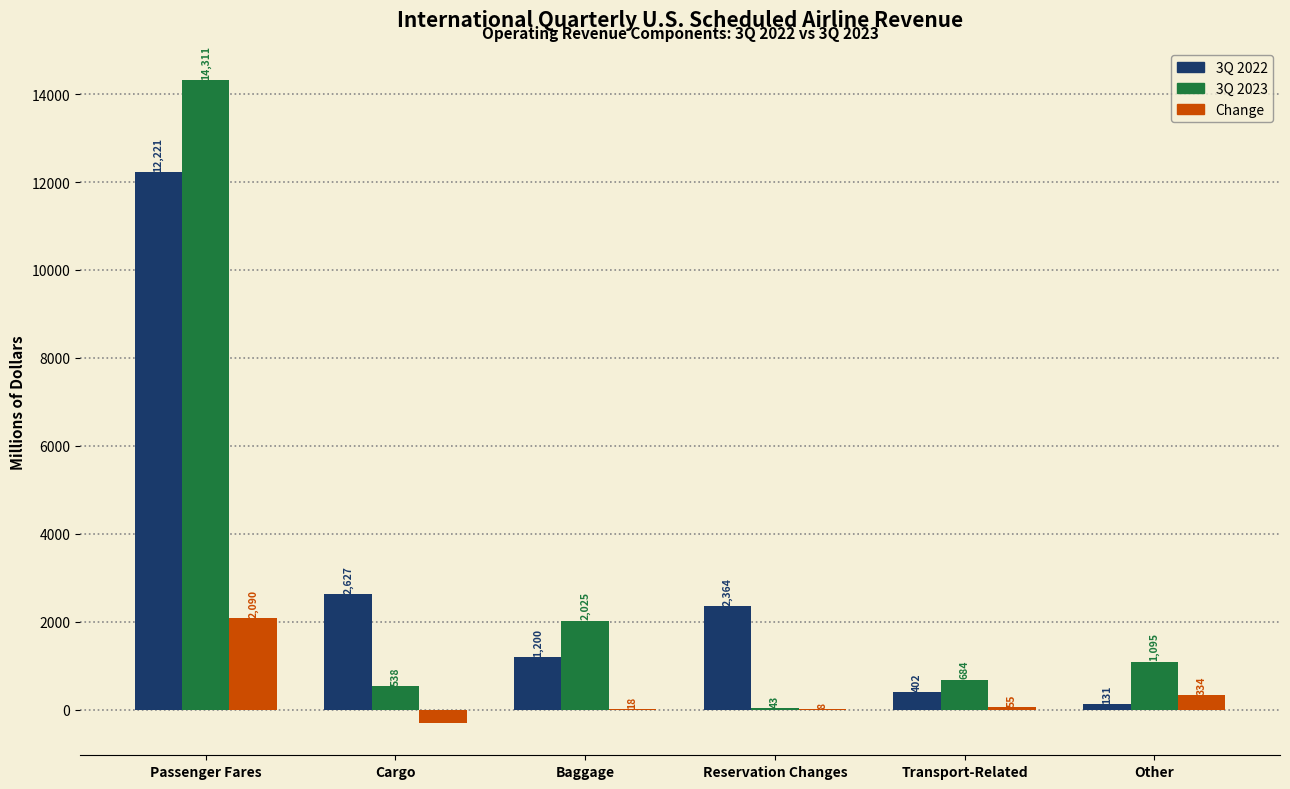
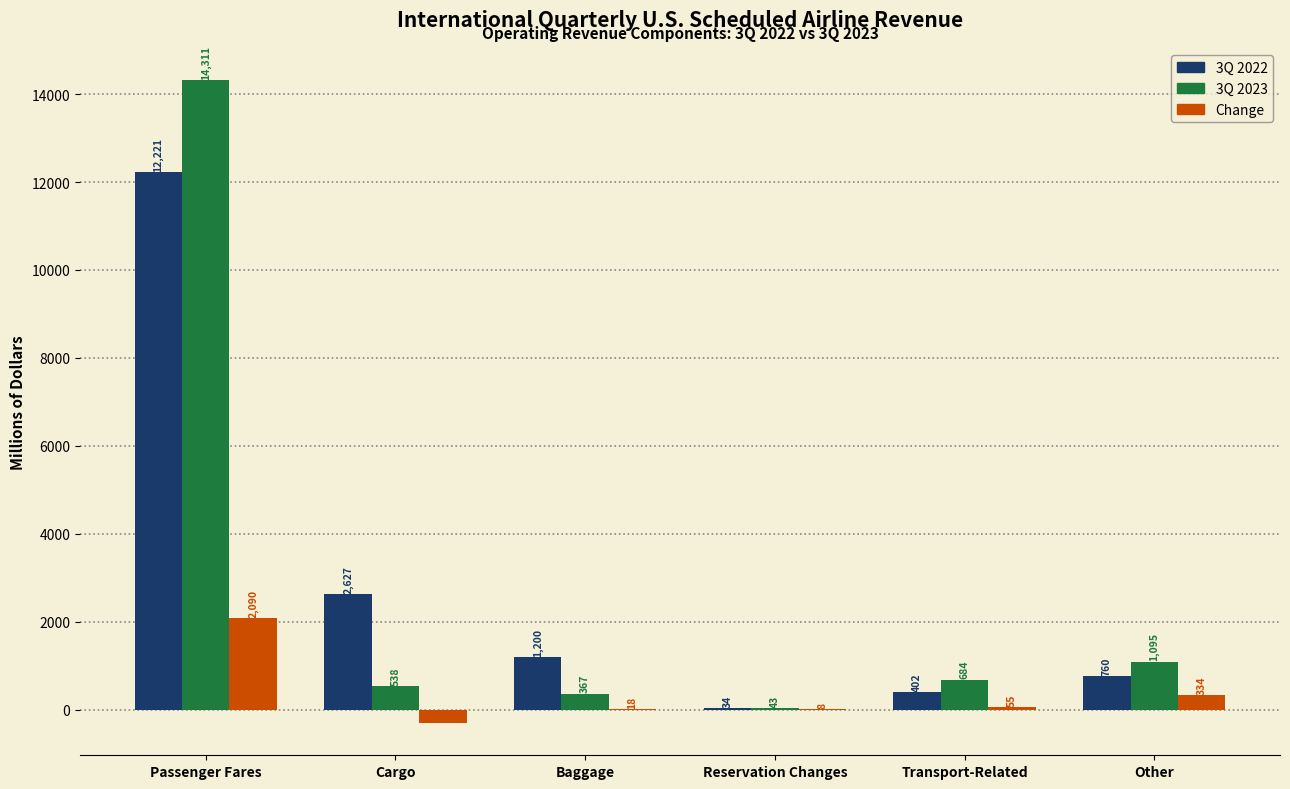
  {
    "3Q 2022": {
      "Passenger Fares": "12,221",
      "Cargo": "2,627",
      "Baggage": "1,200",
-     "Reservation Changes": "2,364",
+     "Reservation Changes": "34",
      "Transport-Related": "402",
-     "Other": "131"
+     "Other": "760"
    },
    "3Q 2023": {
      "Passenger Fares": "14,311",
      "Cargo": "538",
-     "Baggage": "2,025",
+     "Baggage": "367",
      "Reservation Changes": "43",
      "Transport-Related": "684",
      "Other": "1,095"
    },
    "Change": {
      "Passenger Fares": "2,090",
      "Baggage": "18",
      "Reservation Changes": "8",
      "Transport-Related": "55",
      "Other": "334"
    }
  }
